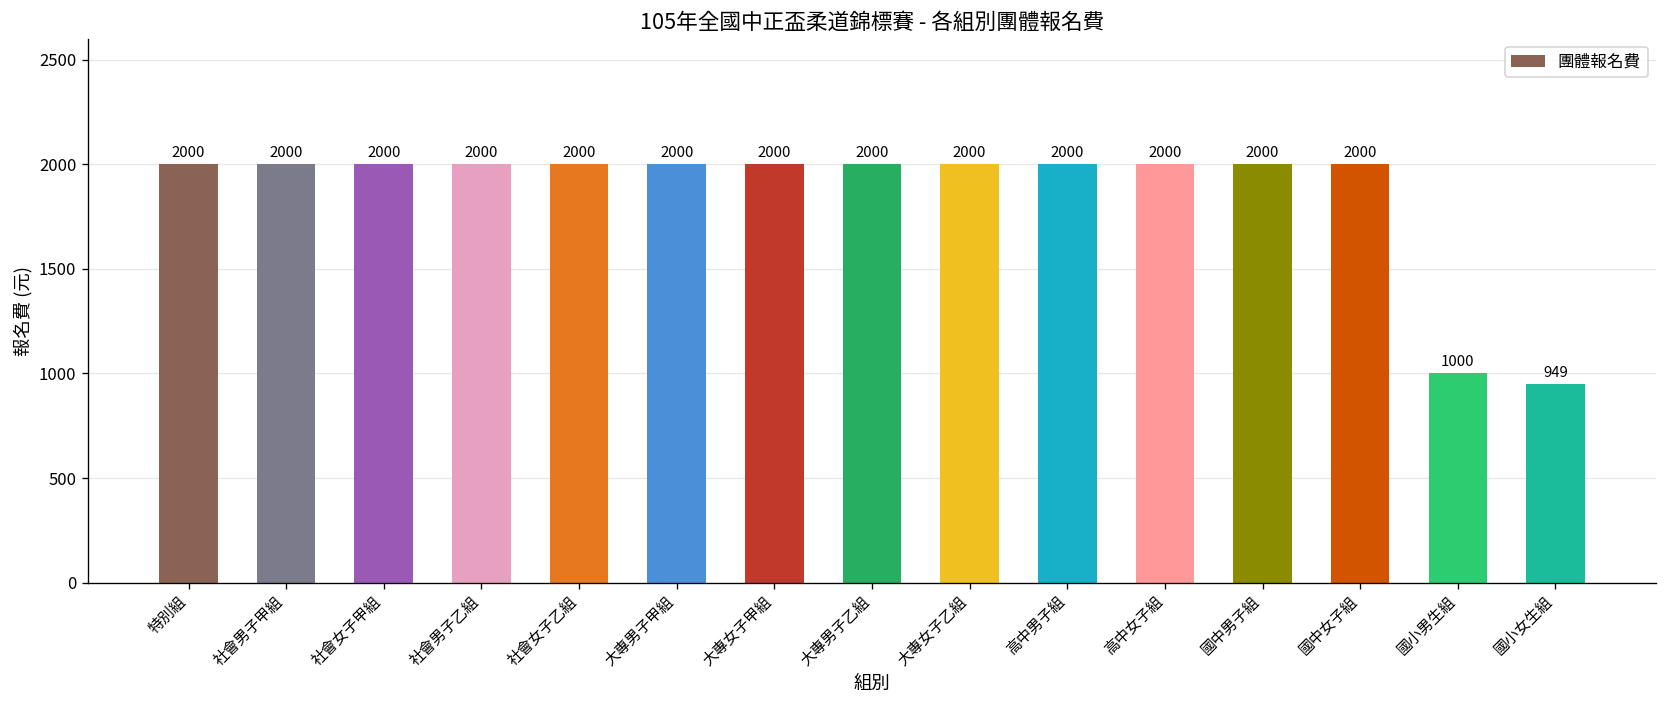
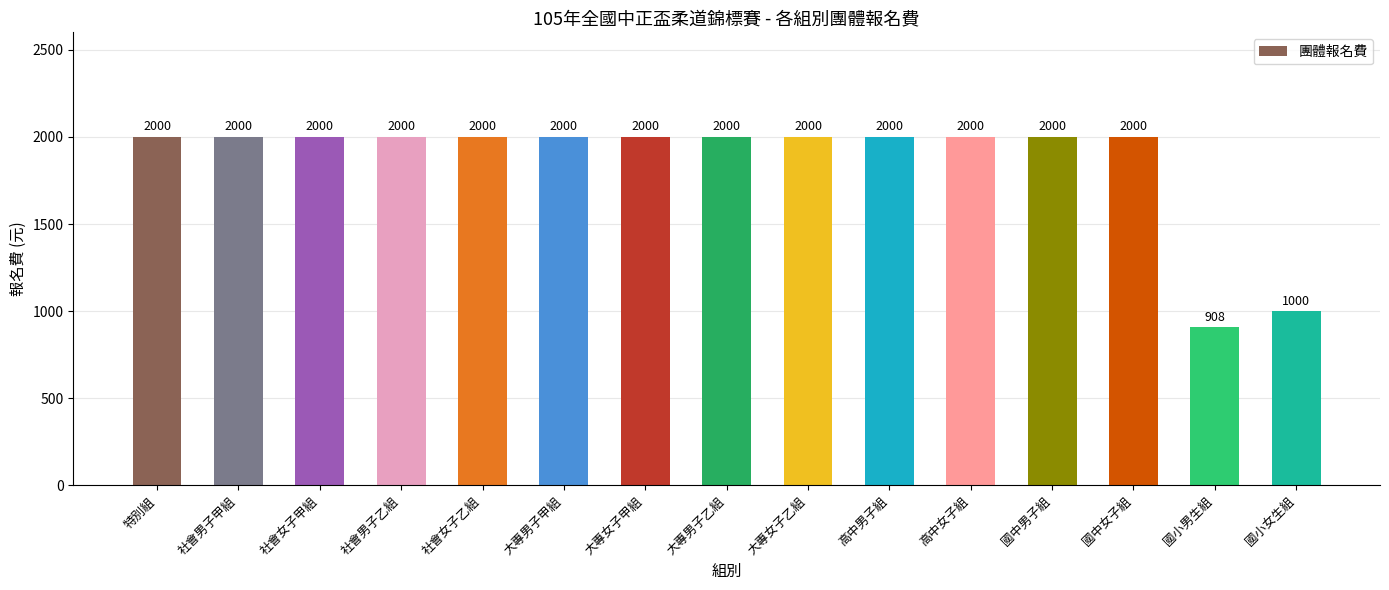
  {
    "特別組": 2000,
    "社會男子甲組": 2000,
    "社會女子甲組": 2000,
    "社會男子乙組": 2000,
    "社會女子乙組": 2000,
    "大專男子甲組": 2000,
    "大專女子甲組": 2000,
    "大專男子乙組": 2000,
    "大專女子乙組": 2000,
    "高中男子組": 2000,
    "高中女子組": 2000,
    "國中男子組": 2000,
    "國中女子組": 2000,
-   "國小男生組": 1000,
-   "國小女生組": 949
+   "國小男生組": 908,
+   "國小女生組": 1000
  }
